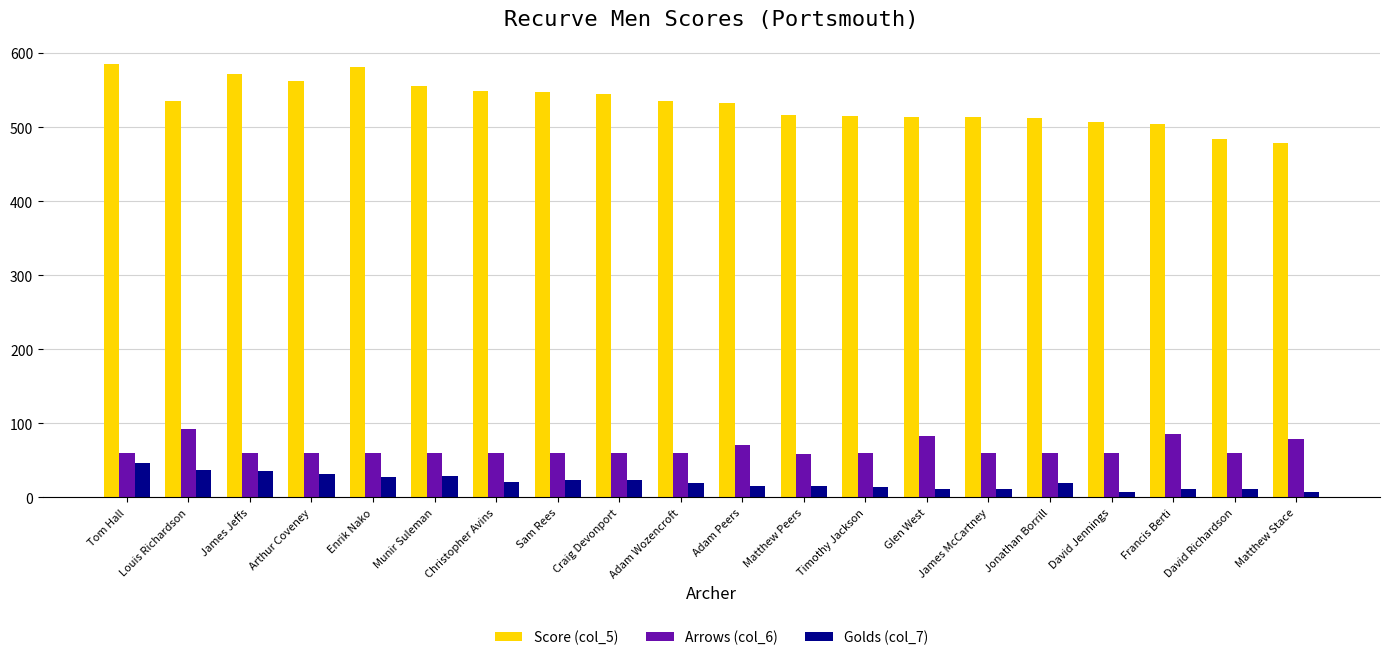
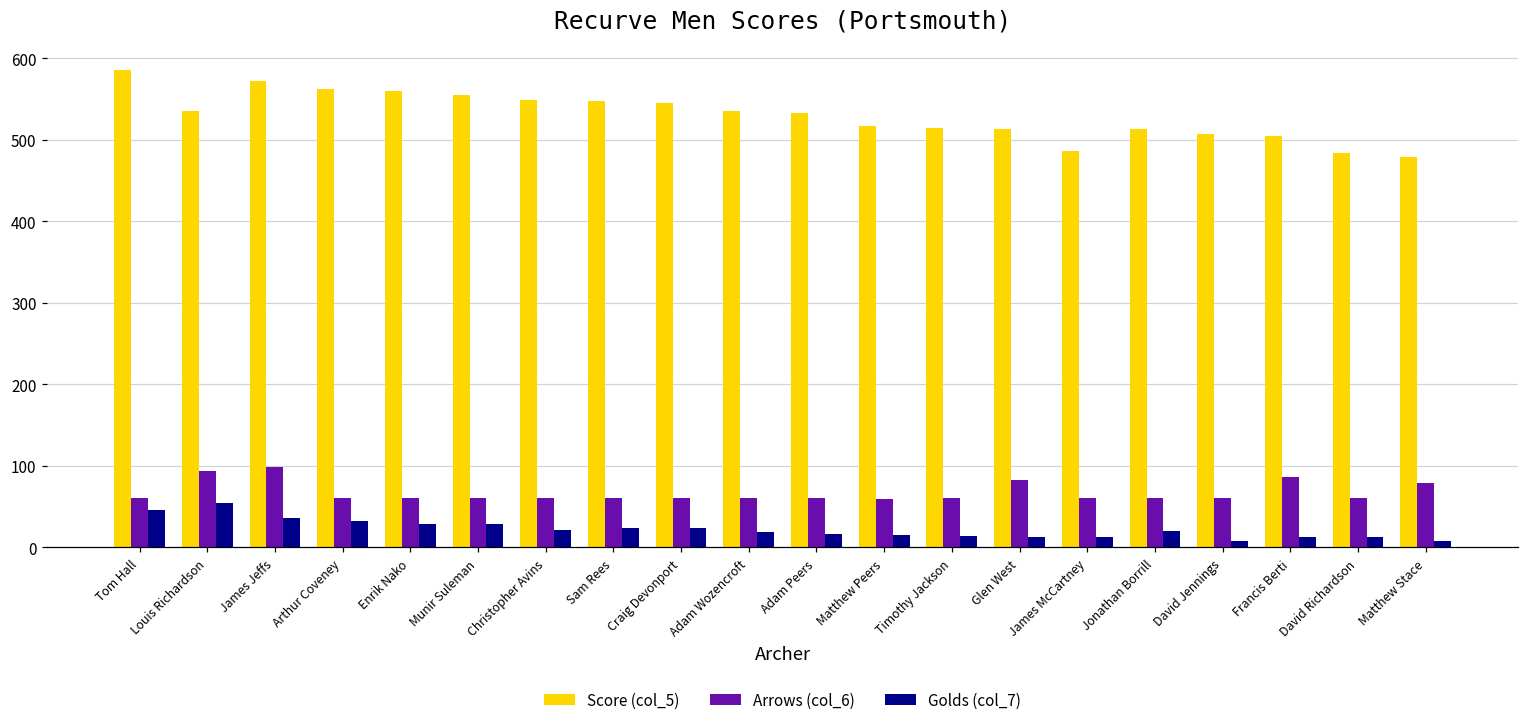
  {
    "Score (col_5)": {
      "Tom Hall": 590,
      "Louis Richardson": 540,
      "James Jeffs": 570,
      "Arthur Coveney": 560,
-     "Enrik Nako": 580,
+     "Enrik Nako": 560,
      "Munir Suleman": 560,
      "Christopher Avins": 550,
      "Sam Rees": 550,
      "Craig Devonport": 550,
      "Adam Wozencroft": 540,
      "Adam Peers": 530,
      "Matthew Peers": 520,
      "Timothy Jackson": 520,
      "Glen West": 510,
-     "James McCartney": 510,
+     "James McCartney": 490,
      "Jonathan Borrill": 510,
      "David Jennings": 510,
      "Francis Berti": 510,
      "David Richardson": 480,
      "Matthew Stace": 480
    },
    "Arrows (col_6)": {
      "Tom Hall": 60,
      "Louis Richardson": 90,
-     "James Jeffs": 60,
+     "James Jeffs": 100,
      "Arthur Coveney": 60,
      "Enrik Nako": 60,
      "Munir Suleman": 60,
      "Christopher Avins": 60,
      "Sam Rees": 60,
      "Craig Devonport": 60,
      "Adam Wozencroft": 60,
-     "Adam Peers": 70,
+     "Adam Peers": 60,
      "Matthew Peers": 60,
      "Timothy Jackson": 60,
      "Glen West": 80,
      "James McCartney": 60,
      "Jonathan Borrill": 60,
      "David Jennings": 60,
      "Francis Berti": 90,
      "David Richardson": 60,
      "Matthew Stace": 80
    },
    "Golds (col_7)": {
      "Tom Hall": 50,
-     "Louis Richardson": 40,
+     "Louis Richardson": 50,
      "James Jeffs": 40,
      "Arthur Coveney": 30,
      "Enrik Nako": 30,
      "Munir Suleman": 30,
      "Christopher Avins": 20,
      "Sam Rees": 20,
      "Craig Devonport": 20,
      "Adam Wozencroft": 20,
      "Adam Peers": 20,
      "Matthew Peers": 20,
      "Timothy Jackson": 10,
      "Glen West": 10,
      "James McCartney": 10,
      "Jonathan Borrill": 20,
      "David Jennings": 10,
      "Francis Berti": 10,
      "David Richardson": 10,
      "Matthew Stace": 10
    }
  }
